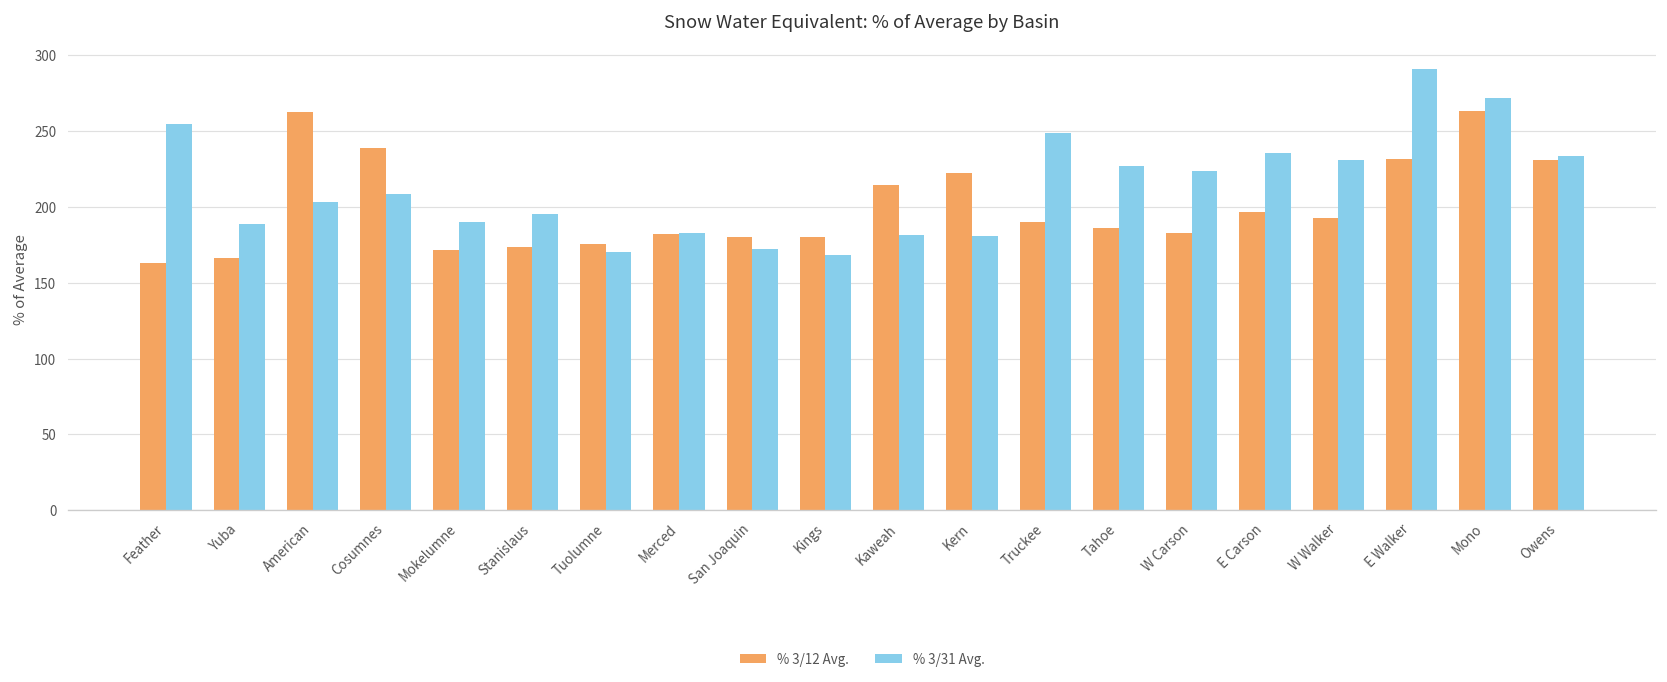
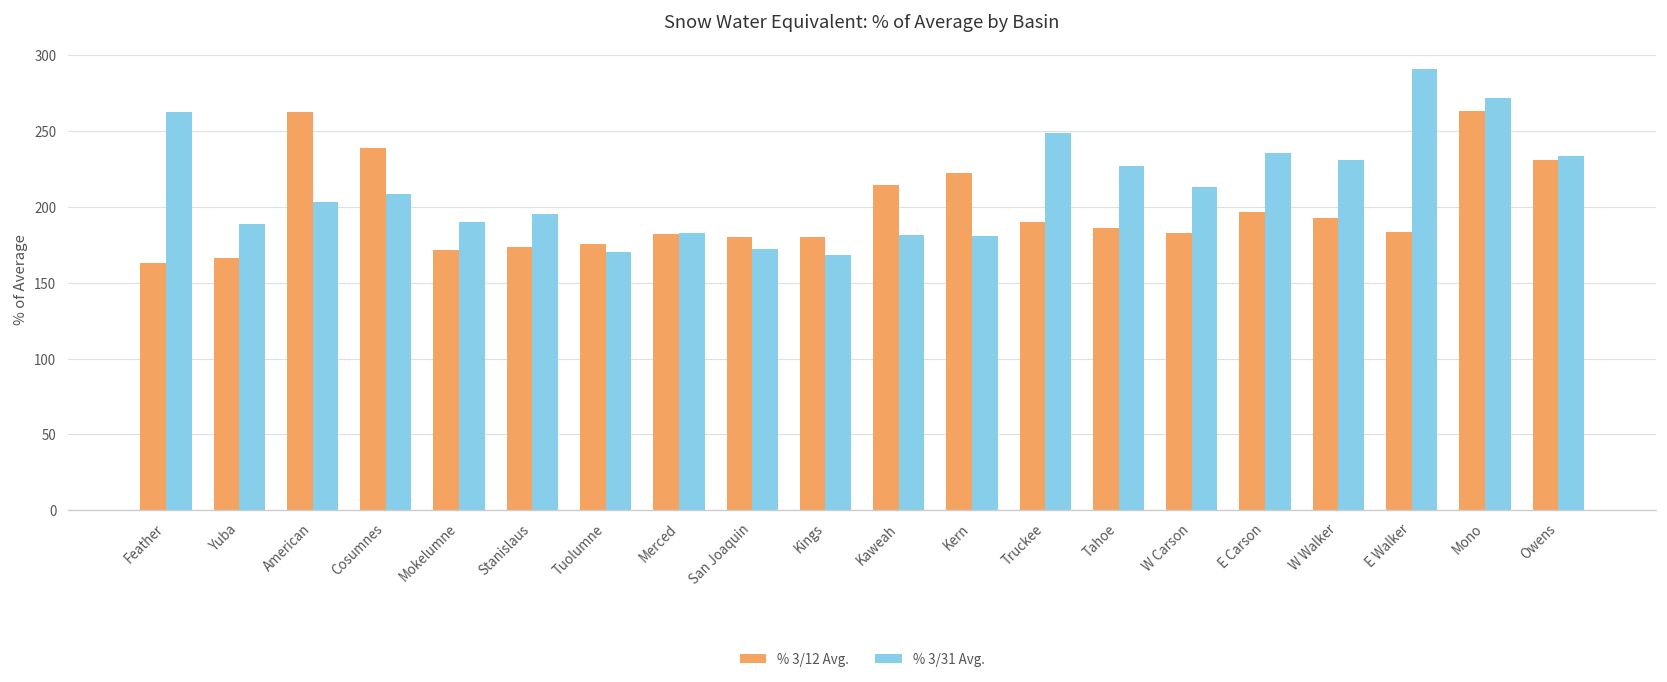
  {
    "% 3/12 Avg.": {
      "Feather": 163,
      "Yuba": 166,
      "American": 263,
      "Cosumnes": 238,
      "Mokelumne": 171,
      "Stanislaus": 173,
      "Tuolumne": 175,
      "Merced": 182,
      "San Joaquin": 180,
      "Kings": 180,
      "Kaweah": 215,
      "Kern": 222,
      "Truckee": 190,
      "Tahoe": 186,
      "W Carson": 182,
      "E Carson": 196,
      "W Walker": 193,
-     "E Walker": 231,
+     "E Walker": 183,
      "Mono": 263,
      "Owens": 231
    },
    "% 3/31 Avg.": {
-     "Feather": 254,
+     "Feather": 262,
      "Yuba": 189,
      "American": 203,
      "Cosumnes": 208,
      "Mokelumne": 190,
      "Stanislaus": 195,
      "Tuolumne": 170,
      "Merced": 182,
      "San Joaquin": 172,
      "Kings": 168,
      "Kaweah": 181,
      "Kern": 181,
      "Truckee": 249,
      "Tahoe": 227,
-     "W Carson": 223,
+     "W Carson": 213,
      "E Carson": 235,
      "W Walker": 231,
      "E Walker": 291,
      "Mono": 272,
      "Owens": 233
    }
  }
